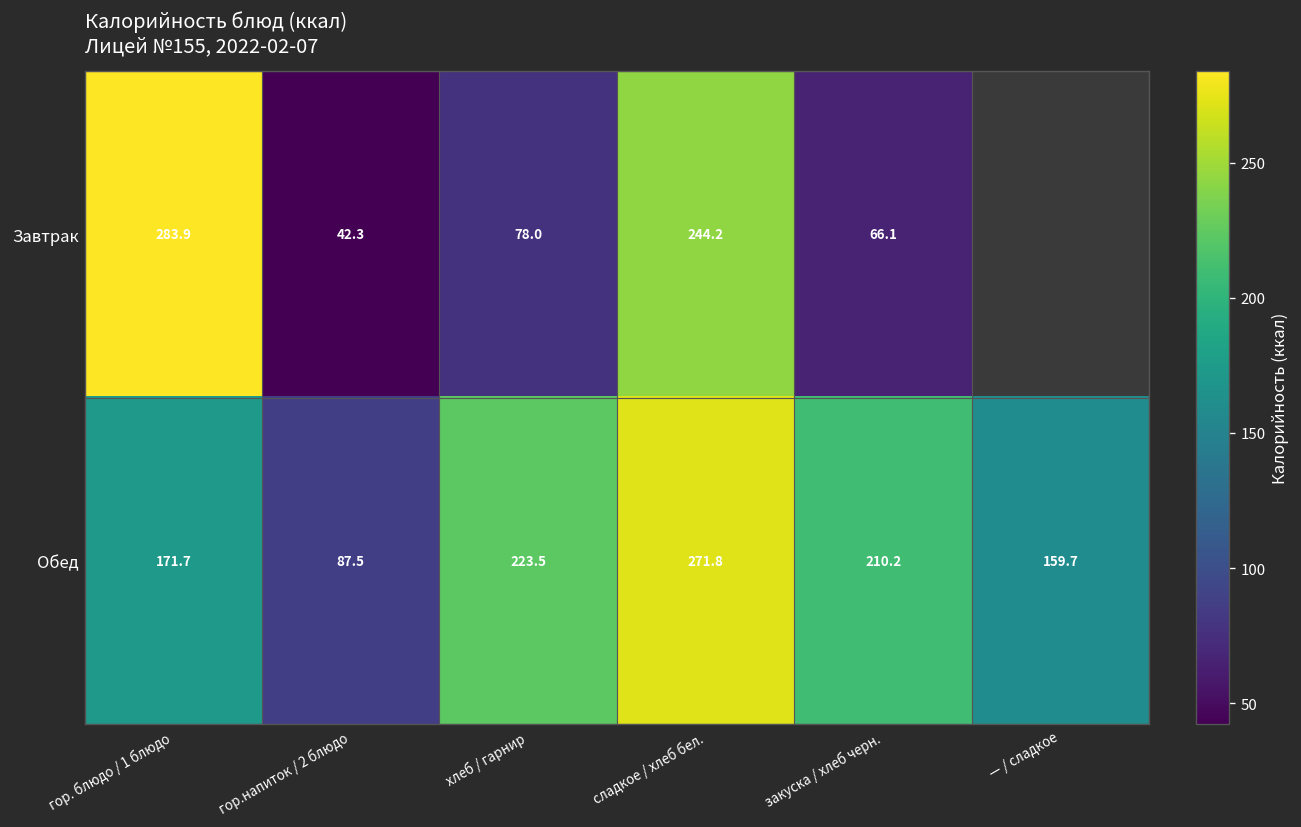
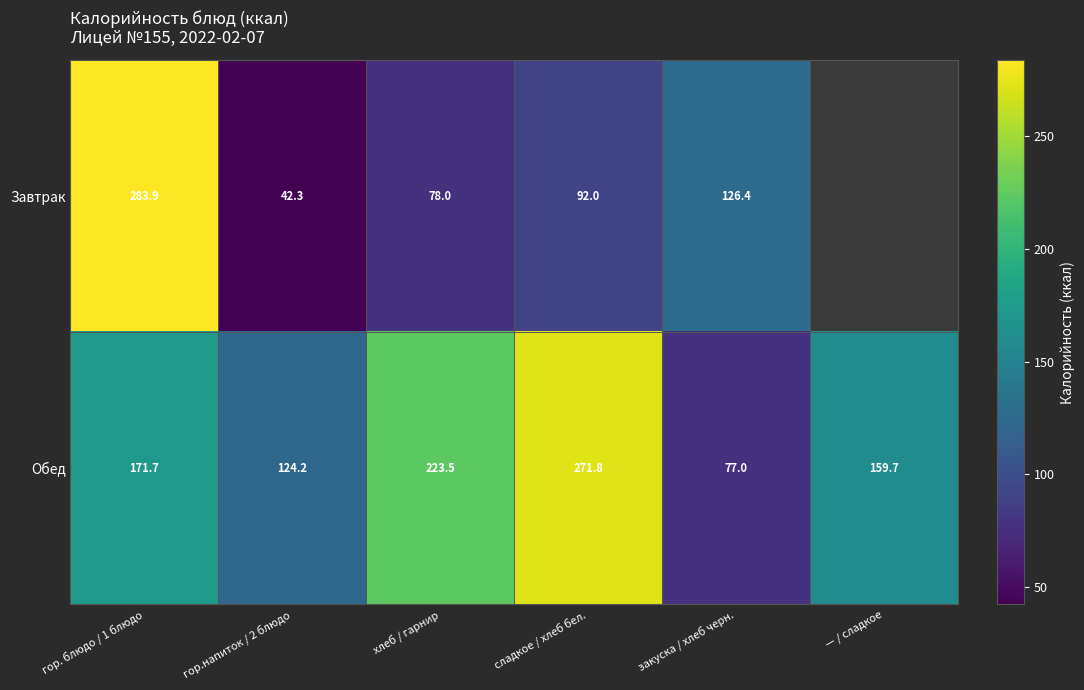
  {
    "Завтрак": {
      "гор. блюдо / 1 блюдо": 283.9,
      "гор.напиток / 2 блюдо": 42.3,
      "хлеб / гарнир": 78.0,
-     "сладкое / хлеб бел.": 244.2,
-     "закуска / хлеб черн.": 66.1
+     "сладкое / хлеб бел.": 92.0,
+     "закуска / хлеб черн.": 126.4
    },
    "Обед": {
      "гор. блюдо / 1 блюдо": 171.7,
-     "гор.напиток / 2 блюдо": 87.5,
+     "гор.напиток / 2 блюдо": 124.2,
      "хлеб / гарнир": 223.5,
      "сладкое / хлеб бел.": 271.8,
-     "закуска / хлеб черн.": 210.2,
+     "закуска / хлеб черн.": 77.0,
      "— / сладкое": 159.7
    }
  }
